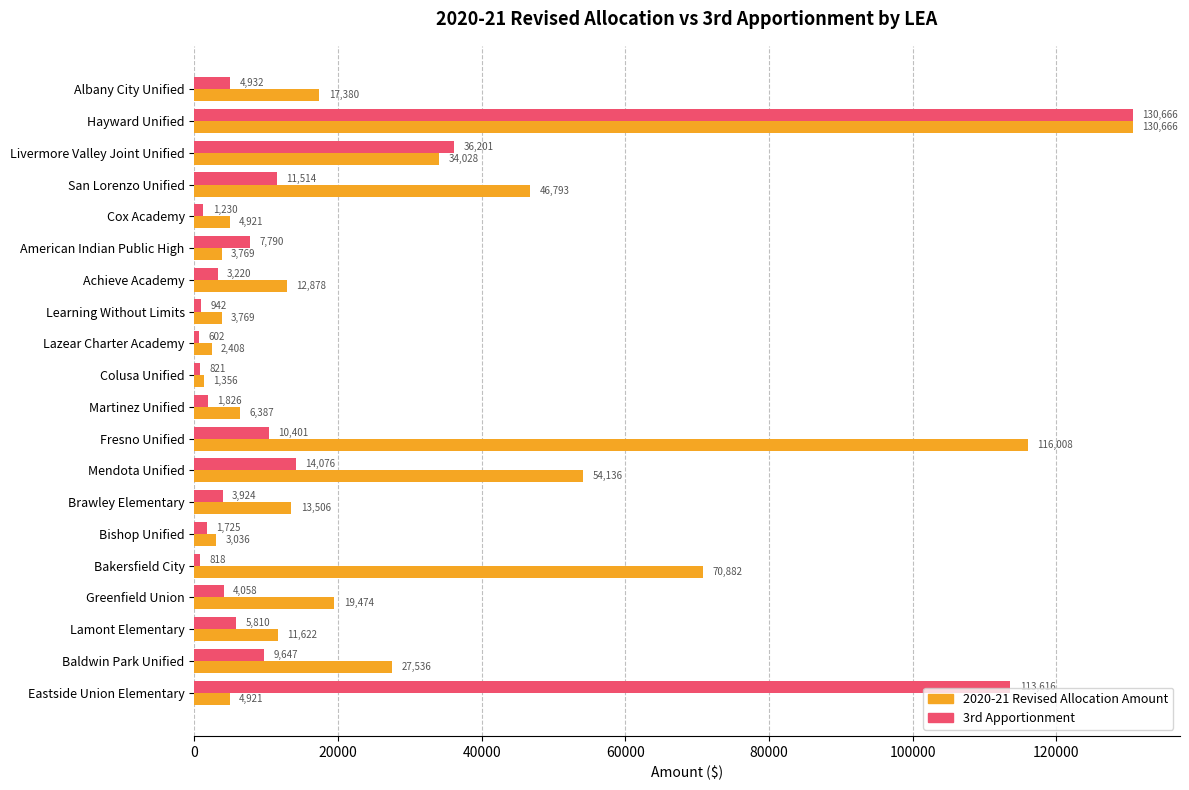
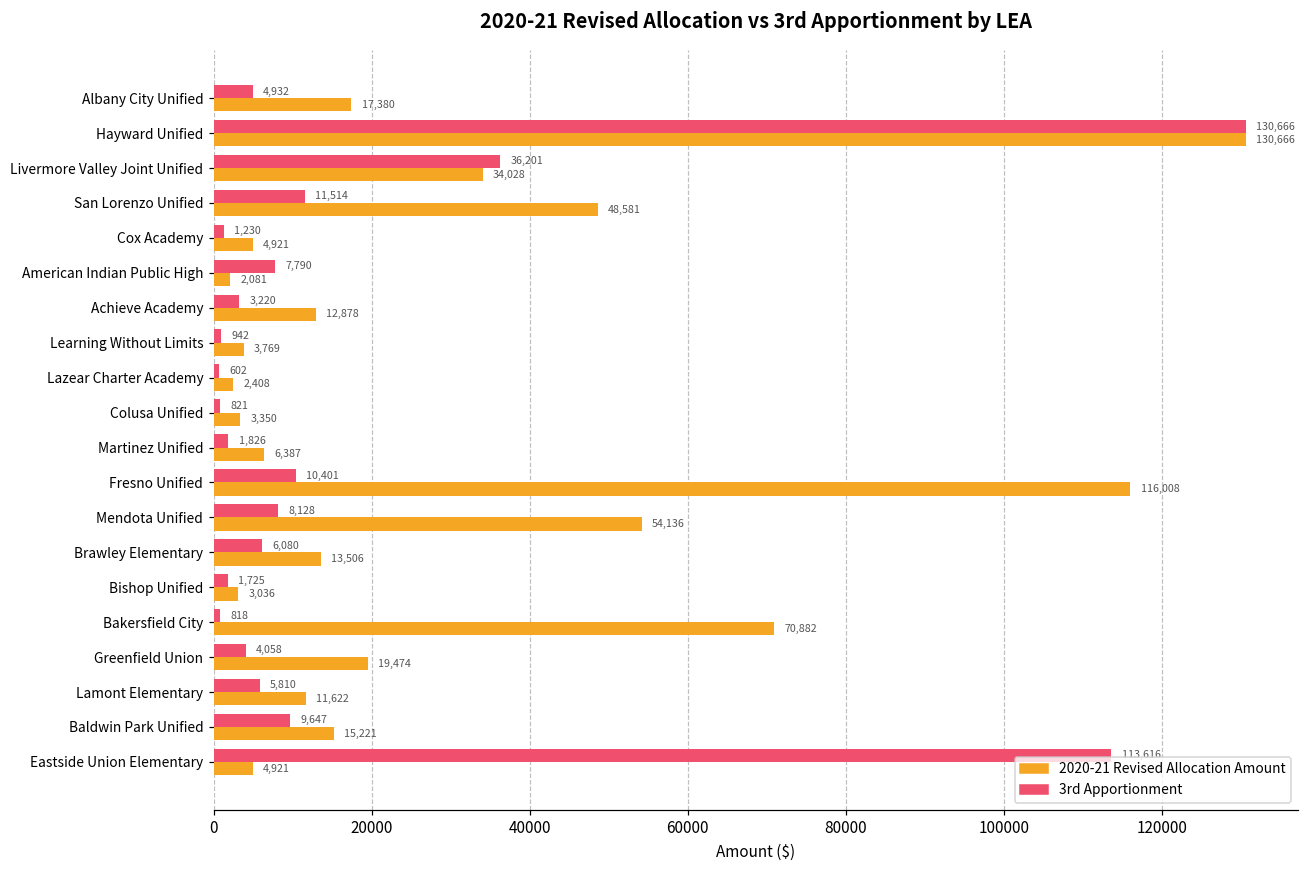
  {
    "2020-21 Revised Allocation Amount": {
      "Albany City Unified": "17,380",
      "Hayward Unified": "130,666",
      "Livermore Valley Joint Unified": "34,028",
-     "San Lorenzo Unified": "46,793",
+     "San Lorenzo Unified": "48,581",
      "Cox Academy": "4,921",
-     "American Indian Public High": "3,769",
+     "American Indian Public High": "2,081",
      "Achieve Academy": "12,878",
      "Learning Without Limits": "3,769",
      "Lazear Charter Academy": "2,408",
-     "Colusa Unified": "1,356",
+     "Colusa Unified": "3,350",
      "Martinez Unified": "6,387",
      "Fresno Unified": "116,008",
      "Mendota Unified": "54,136",
      "Brawley Elementary": "13,506",
      "Bishop Unified": "3,036",
      "Bakersfield City": "70,882",
      "Greenfield Union": "19,474",
      "Lamont Elementary": "11,622",
-     "Baldwin Park Unified": "27,536",
+     "Baldwin Park Unified": "15,221",
      "Eastside Union Elementary": "4,921"
    },
    "3rd Apportionment": {
      "Albany City Unified": "4,932",
      "Hayward Unified": "130,666",
      "Livermore Valley Joint Unified": "36,201",
      "San Lorenzo Unified": "11,514",
      "Cox Academy": "1,230",
      "American Indian Public High": "7,790",
      "Achieve Academy": "3,220",
      "Learning Without Limits": "942",
      "Lazear Charter Academy": "602",
      "Colusa Unified": "821",
      "Martinez Unified": "1,826",
      "Fresno Unified": "10,401",
-     "Mendota Unified": "14,076",
-     "Brawley Elementary": "3,924",
+     "Mendota Unified": "8,128",
+     "Brawley Elementary": "6,080",
      "Bishop Unified": "1,725",
      "Bakersfield City": "818",
      "Greenfield Union": "4,058",
      "Lamont Elementary": "5,810",
      "Baldwin Park Unified": "9,647"
    }
  }
